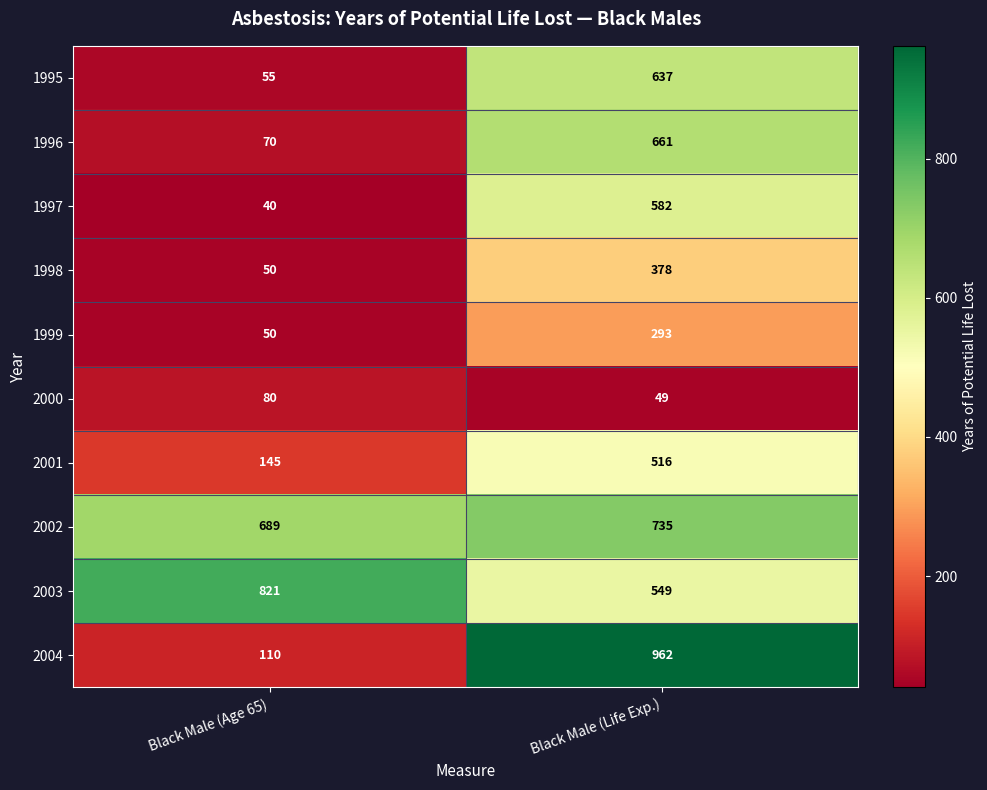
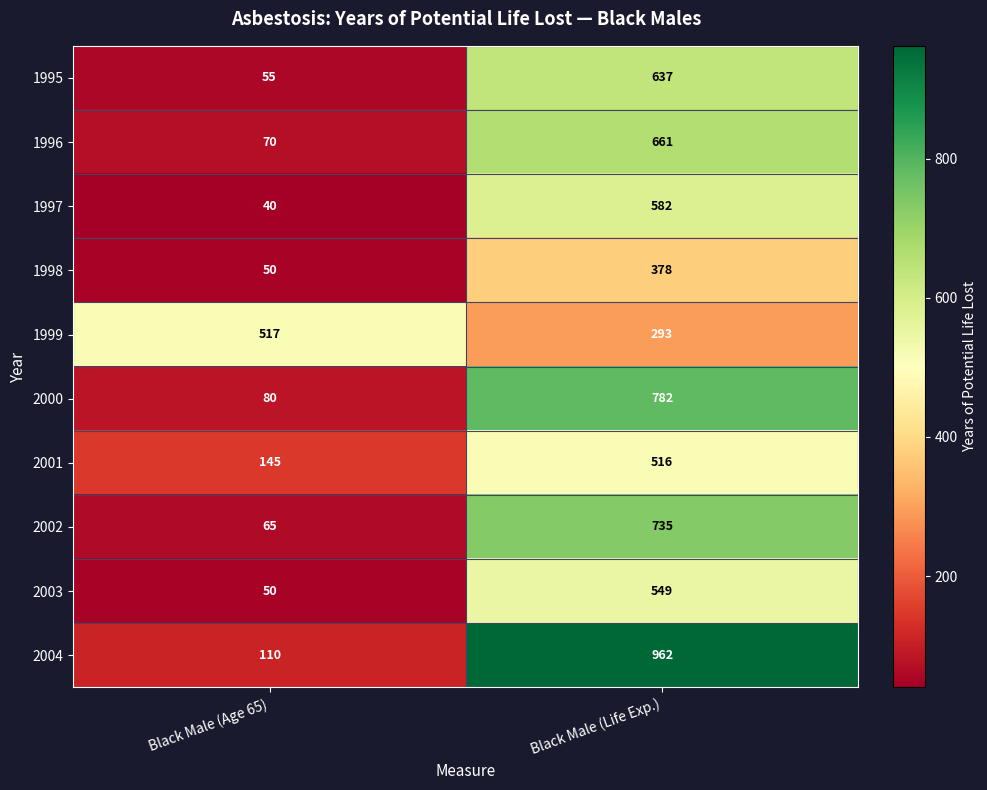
  {
    "1995": {
      "Black Male (Age 65)": 55,
      "Black Male (Life Exp.)": 637
    },
    "1996": {
      "Black Male (Age 65)": 70,
      "Black Male (Life Exp.)": 661
    },
    "1997": {
      "Black Male (Age 65)": 40,
      "Black Male (Life Exp.)": 582
    },
    "1998": {
      "Black Male (Age 65)": 50,
      "Black Male (Life Exp.)": 378
    },
    "1999": {
-     "Black Male (Age 65)": 50,
+     "Black Male (Age 65)": 517,
      "Black Male (Life Exp.)": 293
    },
    "2000": {
      "Black Male (Age 65)": 80,
-     "Black Male (Life Exp.)": 49
+     "Black Male (Life Exp.)": 782
    },
    "2001": {
      "Black Male (Age 65)": 145,
      "Black Male (Life Exp.)": 516
    },
    "2002": {
-     "Black Male (Age 65)": 689,
+     "Black Male (Age 65)": 65,
      "Black Male (Life Exp.)": 735
    },
    "2003": {
-     "Black Male (Age 65)": 821,
+     "Black Male (Age 65)": 50,
      "Black Male (Life Exp.)": 549
    },
    "2004": {
      "Black Male (Age 65)": 110,
      "Black Male (Life Exp.)": 962
    }
  }
